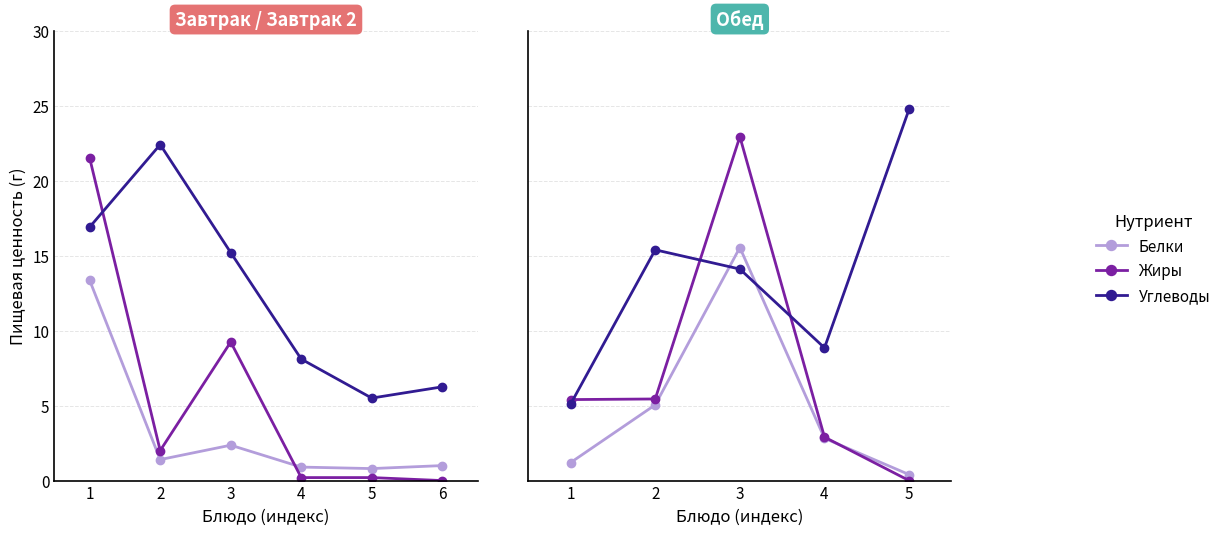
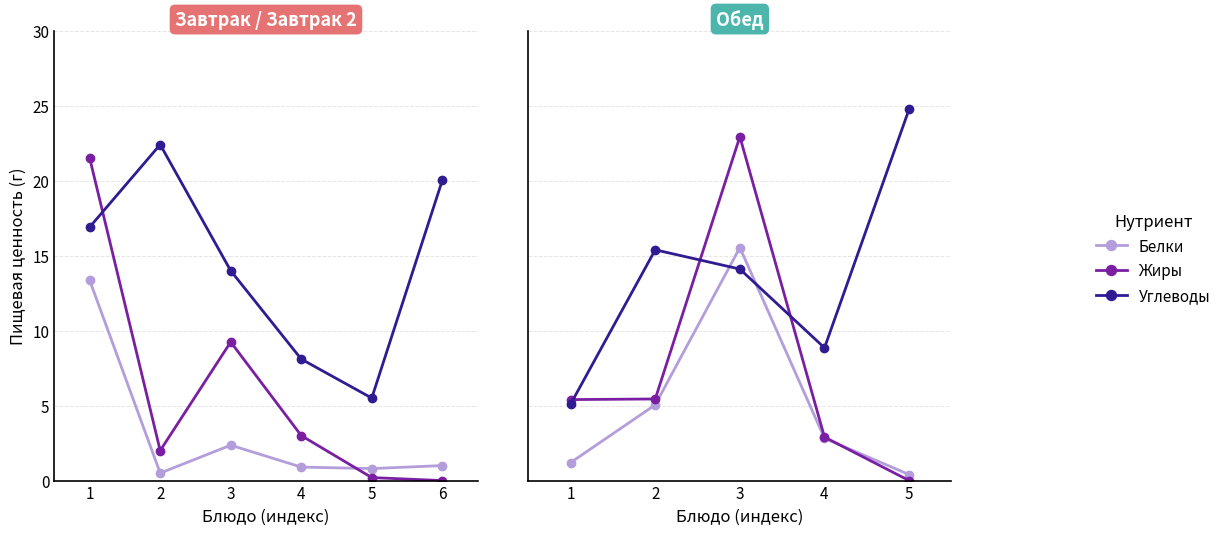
  {
    "Завтрак / Завтрак 2": {
      "Белки": {
        "1": 13.4,
-       "2": 1.4,
+       "2": 0.5,
        "3": 2.4,
        "4": 0.9,
        "5": 0.8,
        "6": 1.0
      },
      "Жиры": {
        "1": 21.5,
        "2": 2.0,
        "3": 9.2,
-       "4": 0.2,
+       "4": 3.0,
        "5": 0.2,
        "6": 0.0
      },
      "Углеводы": {
        "1": 16.9,
        "2": 22.4,
-       "3": 15.2,
+       "3": 14.0,
        "4": 8.1,
        "5": 5.5,
-       "6": 6.3
+       "6": 20.0
      }
    }
  }
